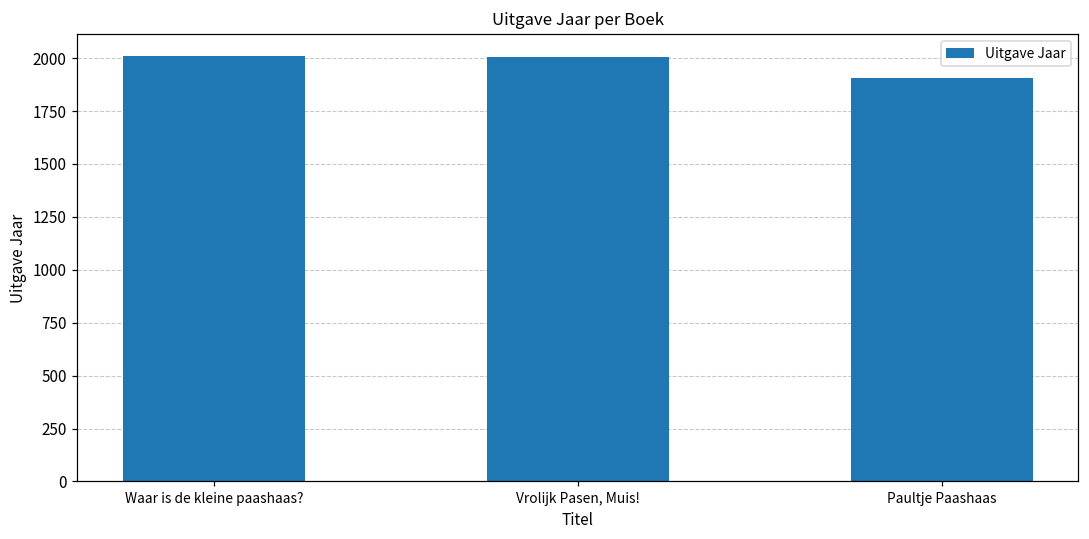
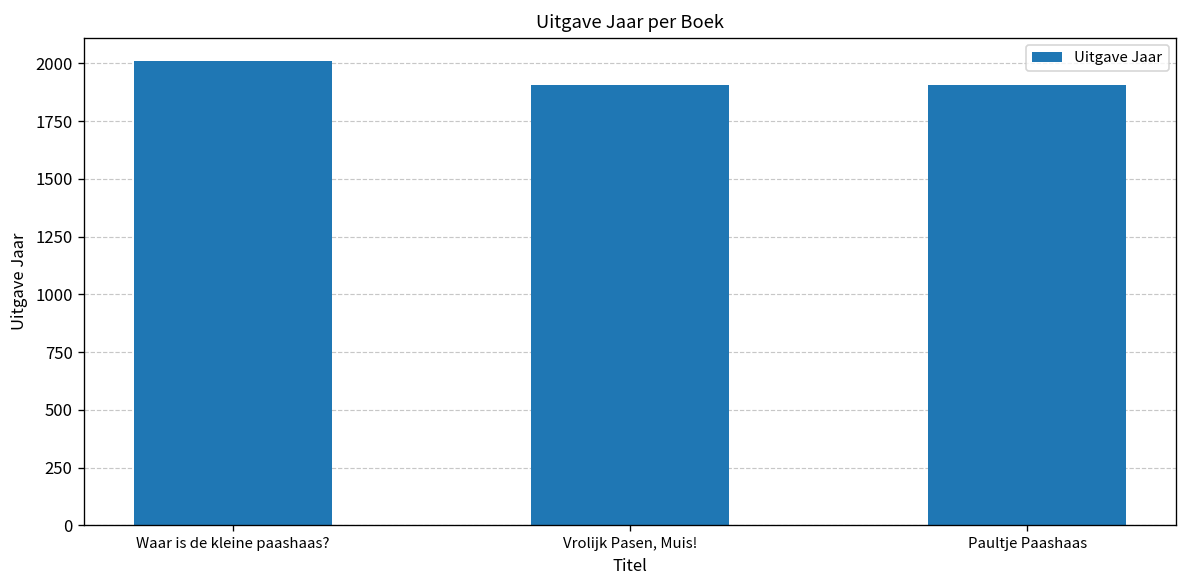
  {
    "Waar is de kleine paashaas?": 2010,
-   "Vrolijk Pasen, Muis!": 2010,
+   "Vrolijk Pasen, Muis!": 1910,
    "Paultje Paashaas": 1910
  }
